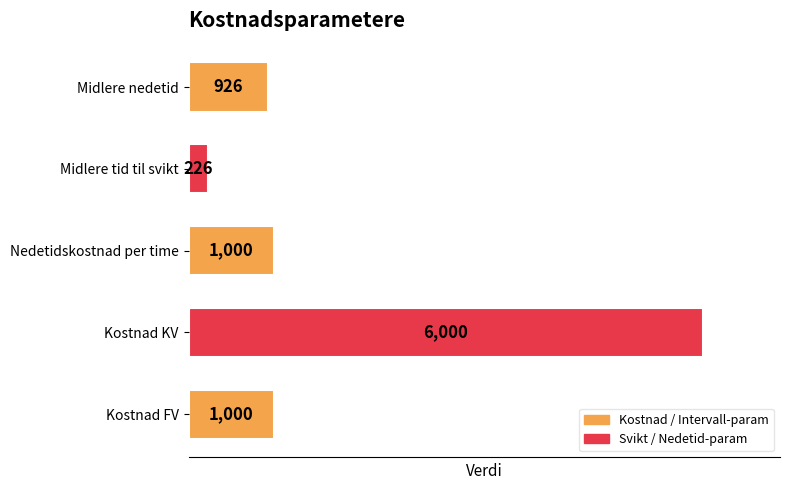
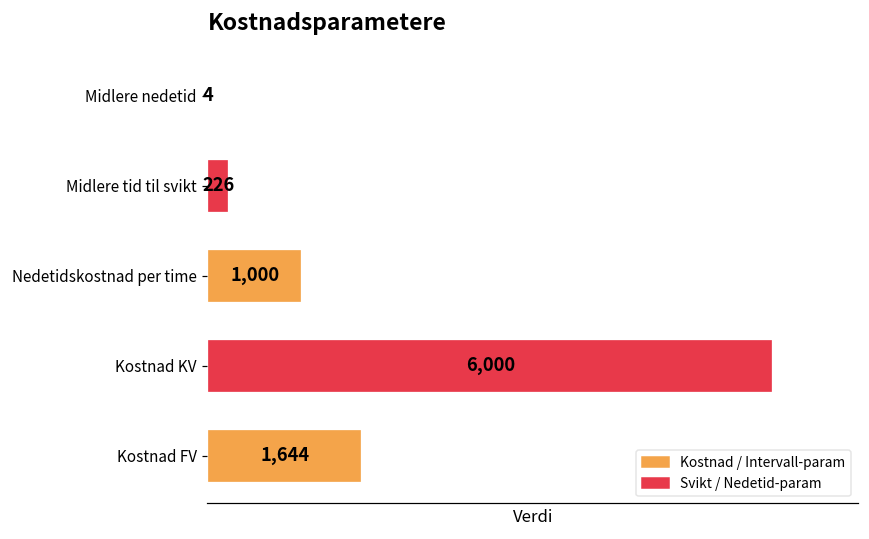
  {
-   "Midlere nedetid": "926",
+   "Midlere nedetid": "4",
    "Midlere tid til svikt": "226",
    "Nedetidskostnad per time": "1,000",
    "Kostnad KV": "6,000",
-   "Kostnad FV": "1,000"
+   "Kostnad FV": "1,644"
  }
